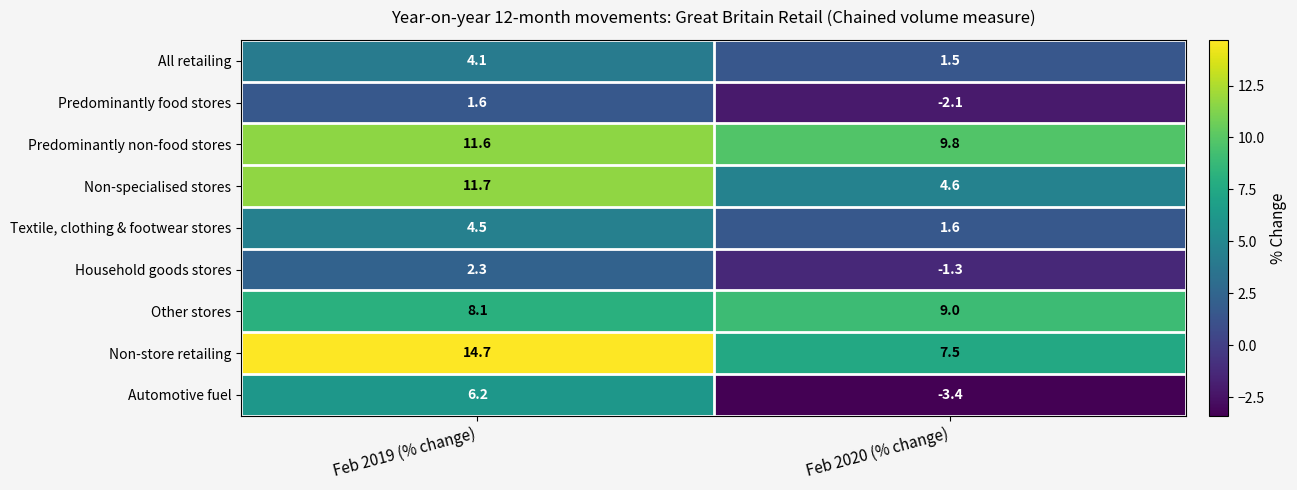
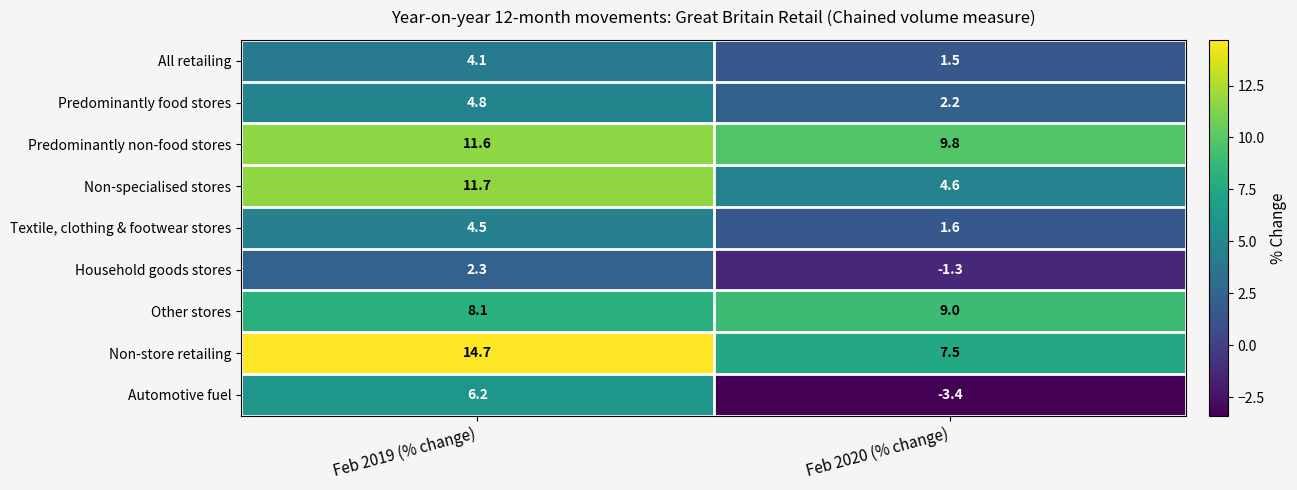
  {
    "All retailing": {
      "Feb 2019 (% change)": 4.1,
      "Feb 2020 (% change)": 1.5
    },
    "Predominantly food stores": {
-     "Feb 2019 (% change)": 1.6,
-     "Feb 2020 (% change)": -2.1
+     "Feb 2019 (% change)": 4.8,
+     "Feb 2020 (% change)": 2.2
    },
    "Predominantly non-food stores": {
      "Feb 2019 (% change)": 11.6,
      "Feb 2020 (% change)": 9.8
    },
    "Non-specialised stores": {
      "Feb 2019 (% change)": 11.7,
      "Feb 2020 (% change)": 4.6
    },
    "Textile, clothing & footwear stores": {
      "Feb 2019 (% change)": 4.5,
      "Feb 2020 (% change)": 1.6
    },
    "Household goods stores": {
      "Feb 2019 (% change)": 2.3,
      "Feb 2020 (% change)": -1.3
    },
    "Other stores": {
      "Feb 2019 (% change)": 8.1,
      "Feb 2020 (% change)": 9.0
    },
    "Non-store retailing": {
      "Feb 2019 (% change)": 14.7,
      "Feb 2020 (% change)": 7.5
    },
    "Automotive fuel": {
      "Feb 2019 (% change)": 6.2,
      "Feb 2020 (% change)": -3.4
    }
  }
